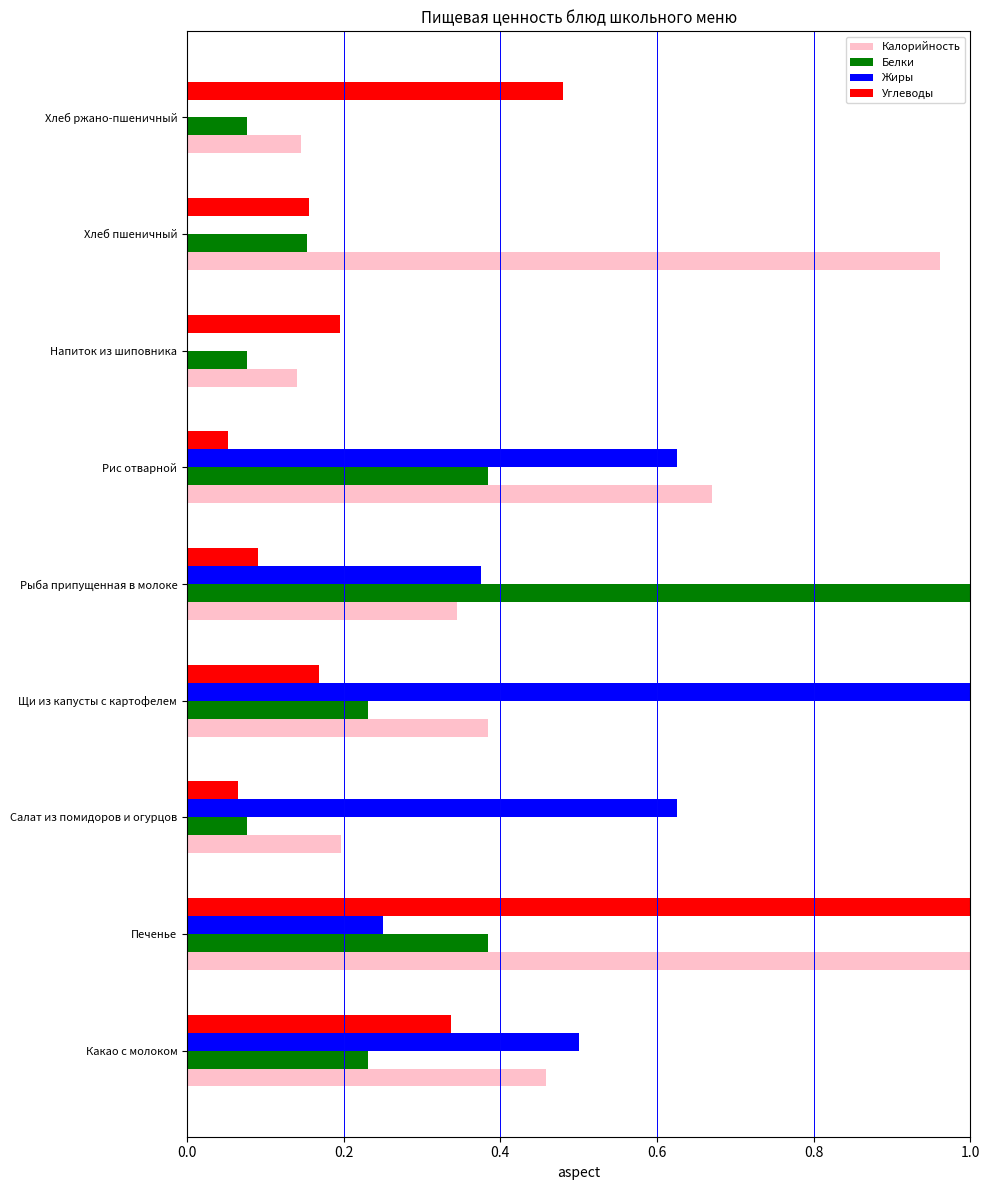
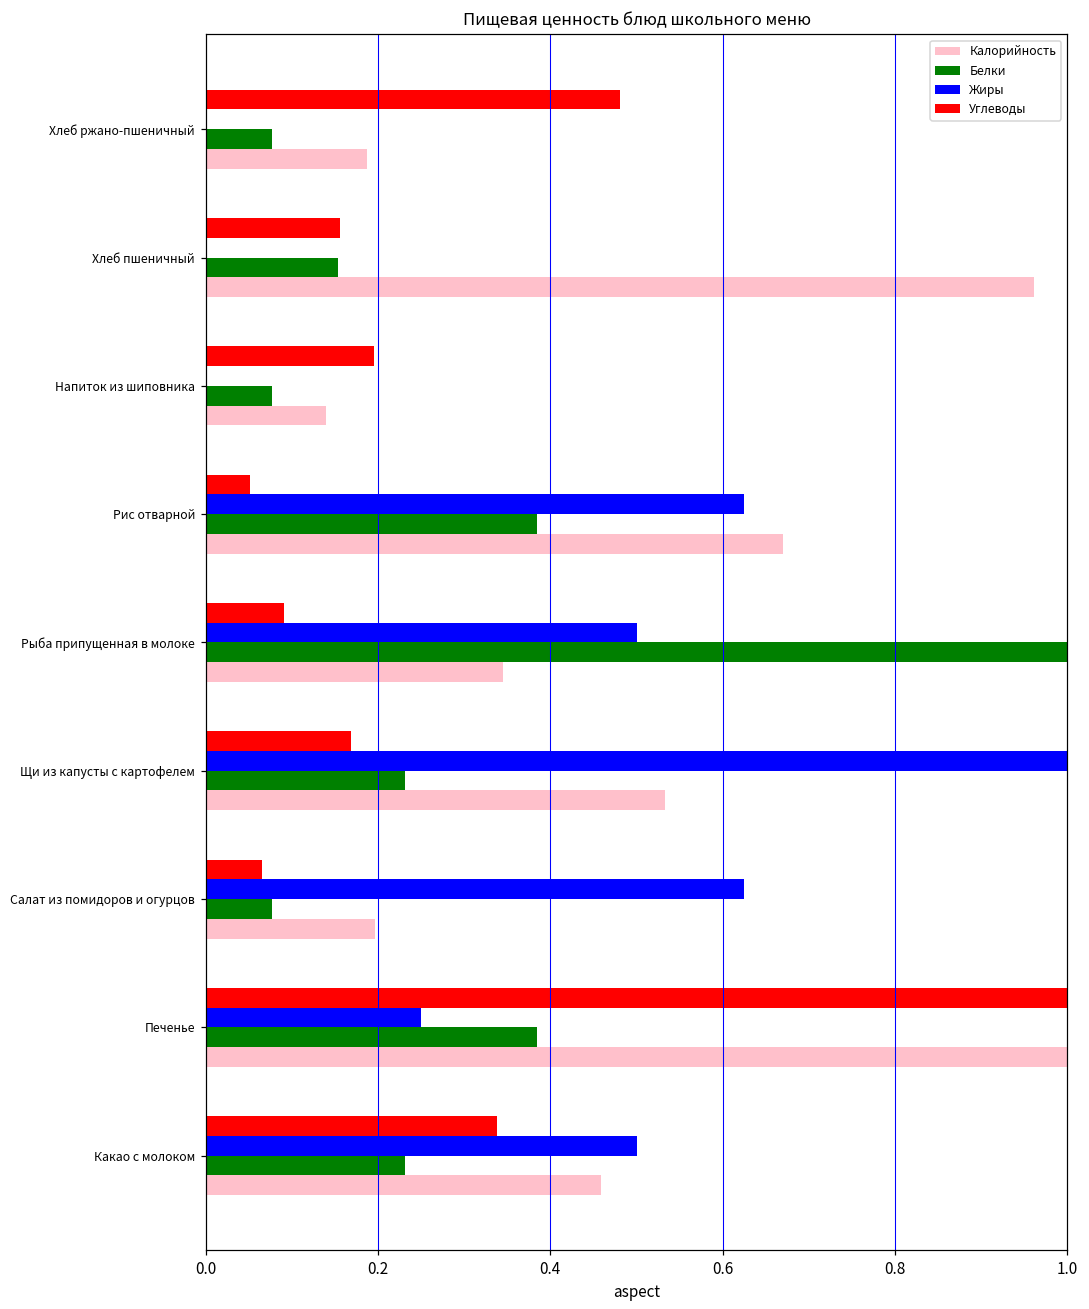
  {
    "Калорийность": {
-     "Хлеб ржано-пшеничный": 0.15,
+     "Хлеб ржано-пшеничный": 0.19,
      "Хлеб пшеничный": 0.96,
      "Напиток из шиповника": 0.14,
      "Рис отварной": 0.67,
      "Рыба припущенная в молоке": 0.35,
-     "Щи из капусты с картофелем": 0.38,
+     "Щи из капусты с картофелем": 0.53,
      "Салат из помидоров и огурцов": 0.20,
      "Печенье": 1.00,
      "Какао с молоком": 0.46
    },
    "Белки": {
      "Хлеб ржано-пшеничный": 0.08,
      "Хлеб пшеничный": 0.15,
      "Напиток из шиповника": 0.08,
      "Рис отварной": 0.38,
      "Рыба припущенная в молоке": 1.00,
      "Щи из капусты с картофелем": 0.23,
      "Салат из помидоров и огурцов": 0.08,
      "Печенье": 0.38,
      "Какао с молоком": 0.23
    },
    "Жиры": {
      "Хлеб ржано-пшеничный": 0.00,
      "Хлеб пшеничный": 0.00,
      "Напиток из шиповника": 0.00,
      "Рис отварной": 0.63,
-     "Рыба припущенная в молоке": 0.38,
+     "Рыба припущенная в молоке": 0.50,
      "Щи из капусты с картофелем": 1.00,
      "Салат из помидоров и огурцов": 0.63,
      "Печенье": 0.25,
      "Какао с молоком": 0.50
    },
    "Углеводы": {
      "Хлеб ржано-пшеничный": 0.48,
      "Хлеб пшеничный": 0.16,
      "Напиток из шиповника": 0.19,
      "Рис отварной": 0.05,
      "Рыба припущенная в молоке": 0.09,
      "Щи из капусты с картофелем": 0.17,
      "Салат из помидоров и огурцов": 0.06,
      "Печенье": 1.00,
      "Какао с молоком": 0.34
    }
  }
